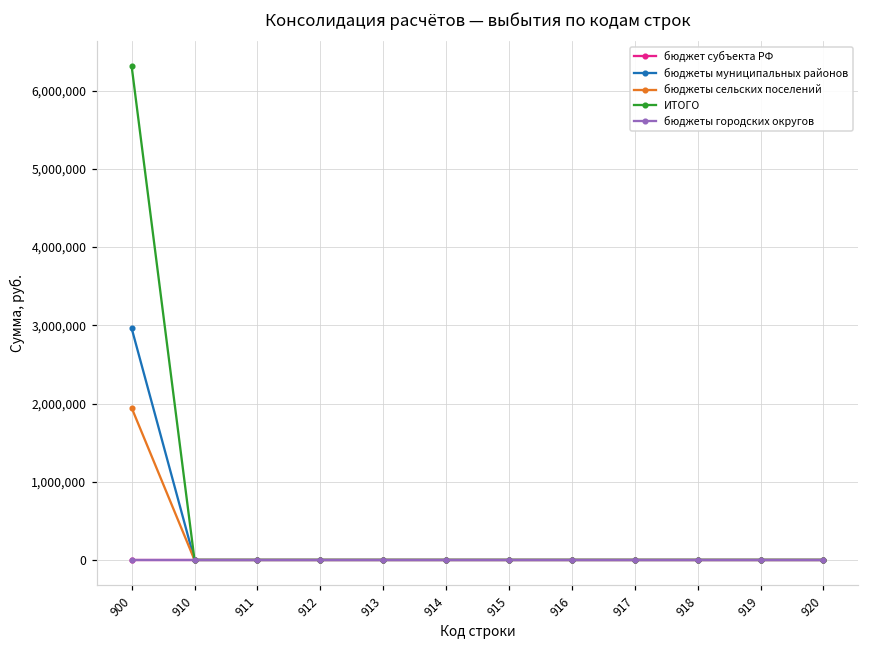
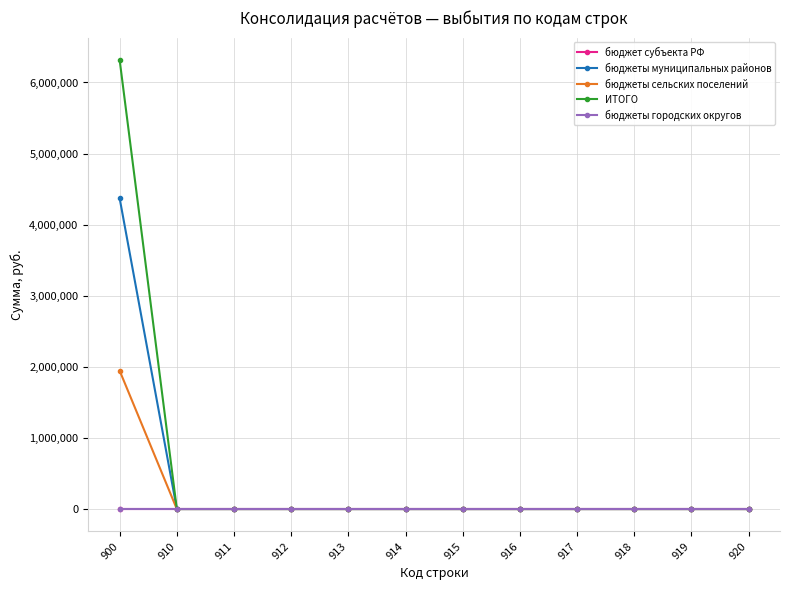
  {
    "бюджеты городских округов": {
      "900": "0"
    },
    "бюджеты муниципальных районов": {
-     "900": "3,000,000"
+     "900": "4,400,000"
    },
    "бюджеты сельских поселений": {
      "900": "1,900,000"
    },
    "ИТОГО": {
      "900": "6,300,000"
    }
  }
